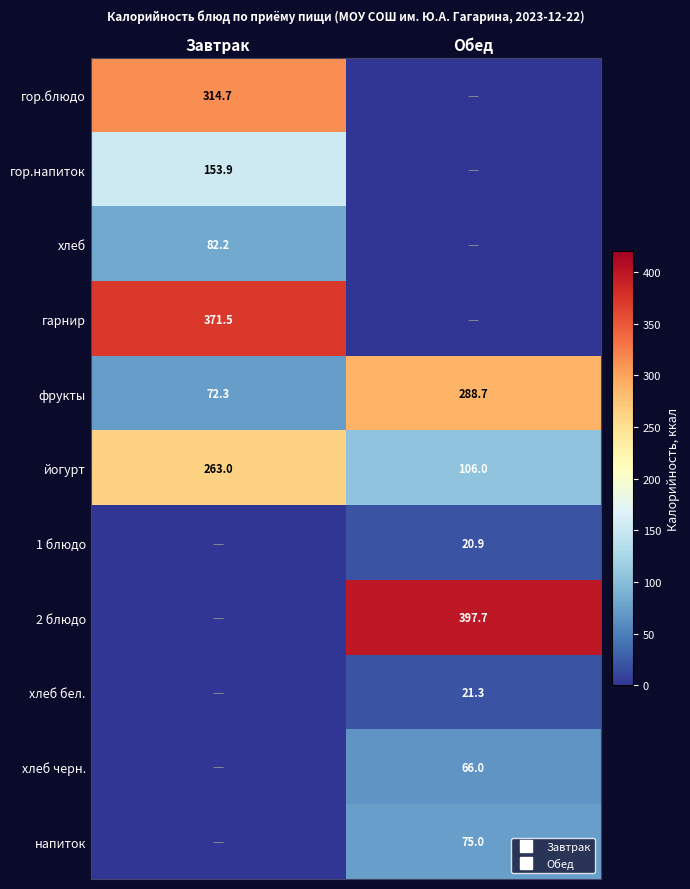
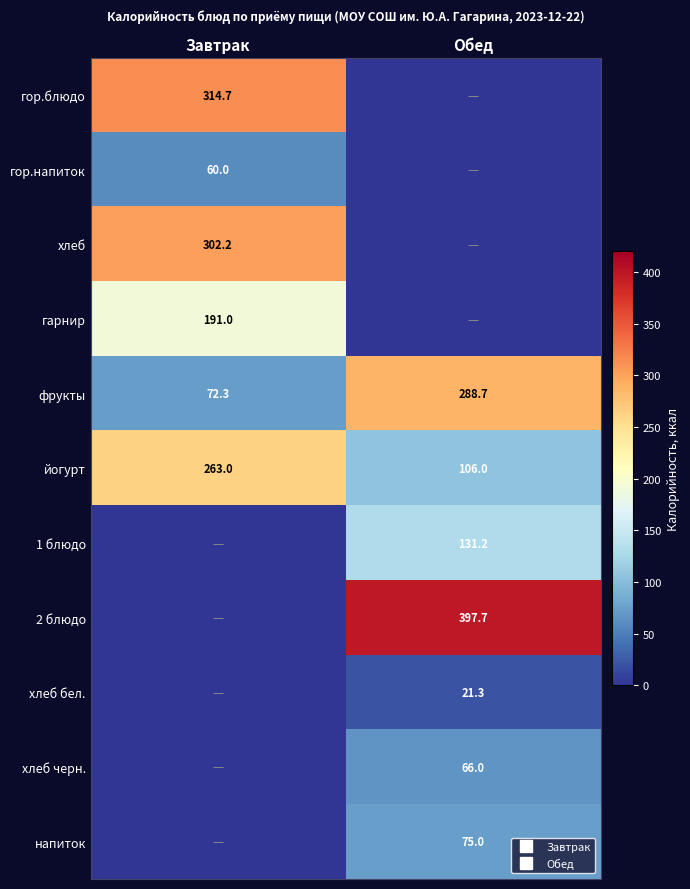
  {
    "гор.блюдо": {
      "Завтрак": 314.7
    },
    "гор.напиток": {
-     "Завтрак": 153.9
+     "Завтрак": 60.0
    },
    "хлеб": {
-     "Завтрак": 82.2
+     "Завтрак": 302.2
    },
    "гарнир": {
-     "Завтрак": 371.5
+     "Завтрак": 191.0
    },
    "фрукты": {
      "Завтрак": 72.3,
      "Обед": 288.7
    },
    "йогурт": {
      "Завтрак": 263.0,
      "Обед": 106.0
    },
    "1 блюдо": {
-     "Обед": 20.9
+     "Обед": 131.2
    },
    "2 блюдо": {
      "Обед": 397.7
    },
    "хлеб бел.": {
      "Обед": 21.3
    },
    "хлеб черн.": {
      "Обед": 66.0
    },
    "напиток": {
      "Обед": 75.0
    }
  }
